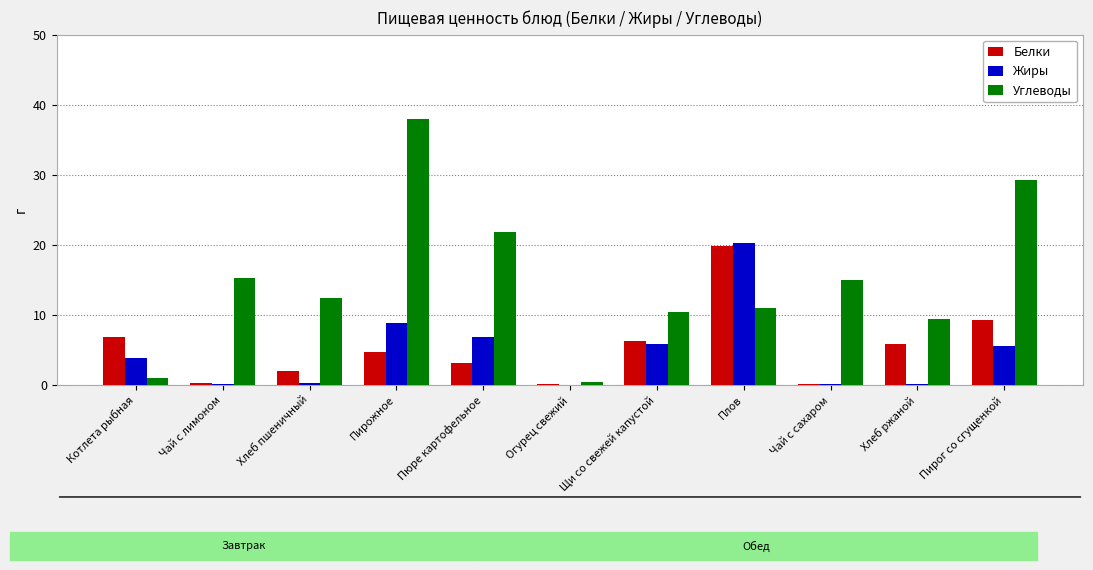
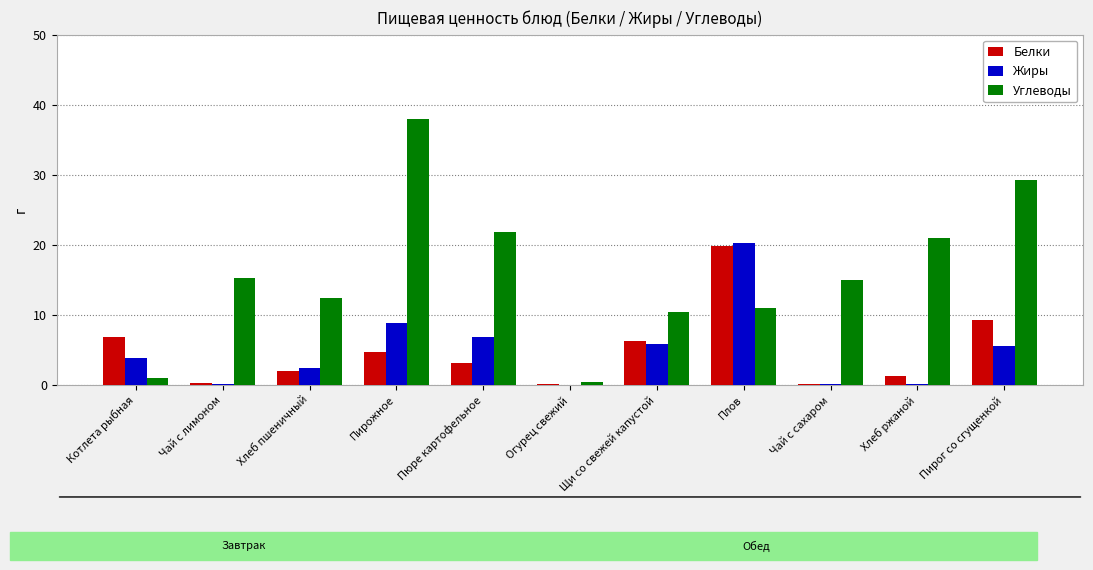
  {
    "Белки": {
      "Котлета рыбная": 7,
      "Хлеб пшеничный": 2,
      "Пирожное": 5,
      "Пюре картофельное": 3,
      "Щи со свежей капустой": 6,
      "Плов": 20,
-     "Хлеб ржаной": 6,
+     "Хлеб ржаной": 1,
      "Пирог со сгущенкой": 9
    },
    "Жиры": {
      "Котлета рыбная": 4,
-     "Хлеб пшеничный": 0,
+     "Хлеб пшеничный": 2,
      "Пирожное": 9,
      "Пюре картофельное": 7,
      "Огурец свежий": 0,
      "Щи со свежей капустой": 6,
      "Плов": 20,
      "Пирог со сгущенкой": 6
    },
    "Углеводы": {
      "Котлета рыбная": 1,
      "Чай с лимоном": 15,
      "Хлеб пшеничный": 12,
      "Пирожное": 38,
      "Пюре картофельное": 22,
      "Огурец свежий": 0,
      "Щи со свежей капустой": 10,
      "Плов": 11,
      "Чай с сахаром": 15,
-     "Хлеб ржаной": 9,
+     "Хлеб ржаной": 21,
      "Пирог со сгущенкой": 29
    }
  }
